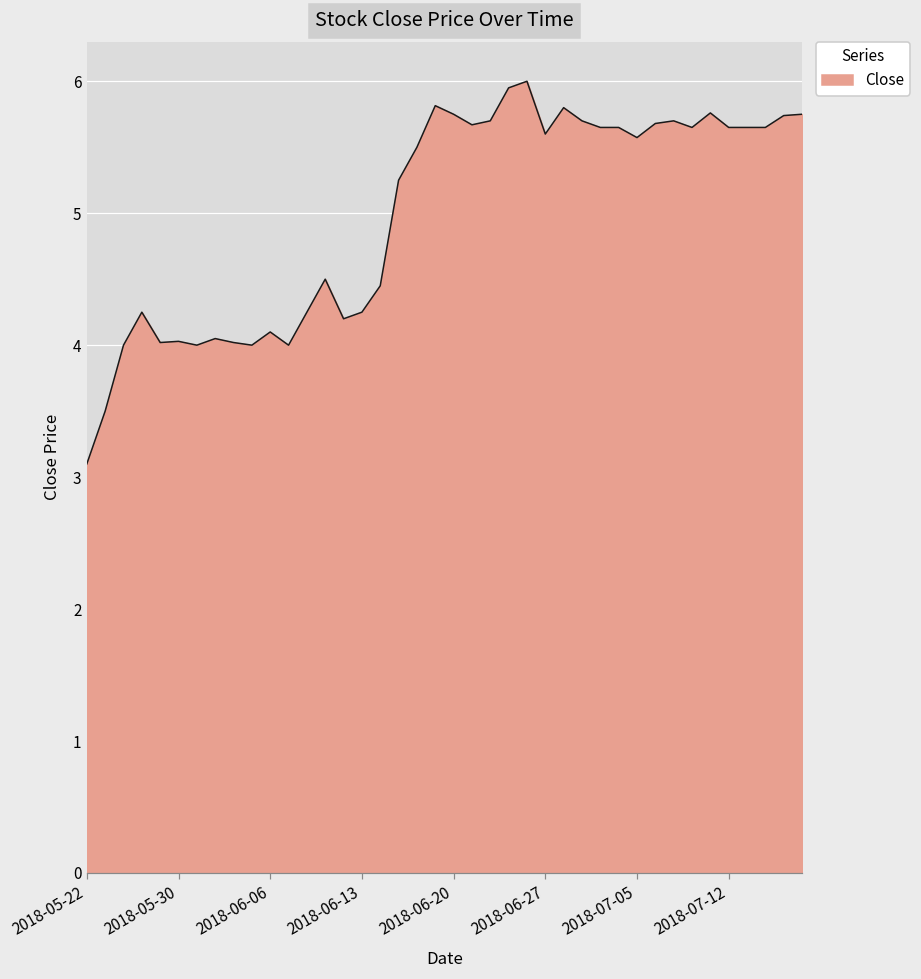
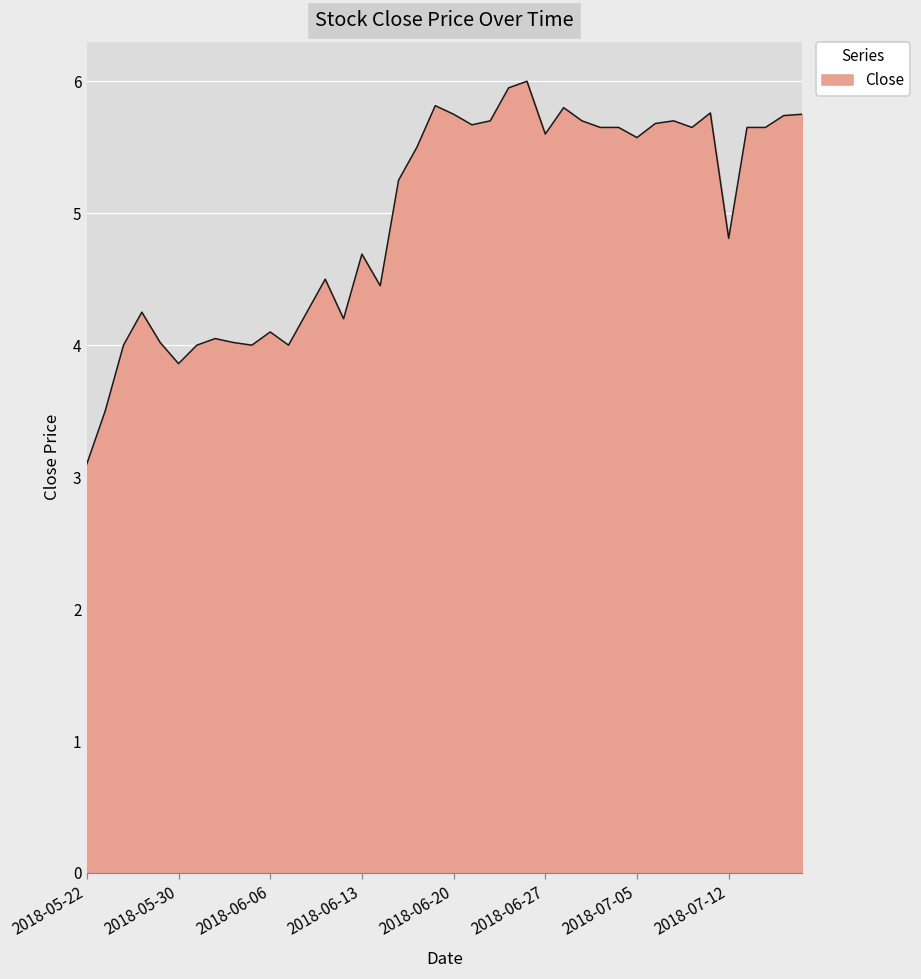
  {
    "2018-05-22": 3.10,
-   "2018-05-30": 4.03,
+   "2018-05-30": 3.86,
    "2018-06-06": 4.10,
-   "2018-06-13": 4.25,
+   "2018-06-13": 4.69,
    "2018-06-20": 5.75,
    "2018-06-27": 5.60,
    "2018-07-05": 5.57,
-   "2018-07-12": 5.65
+   "2018-07-12": 4.81
  }
